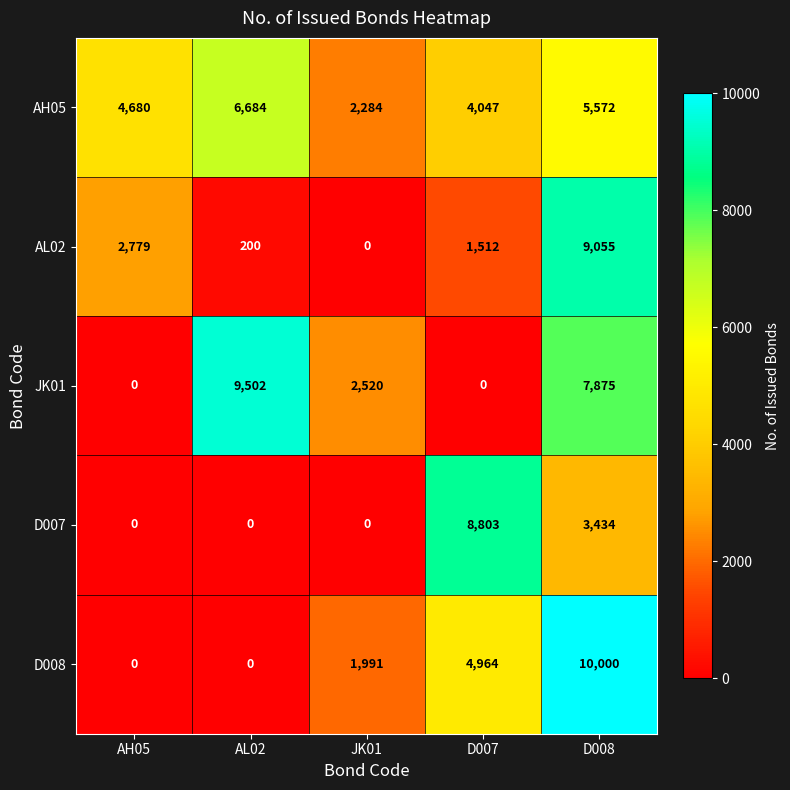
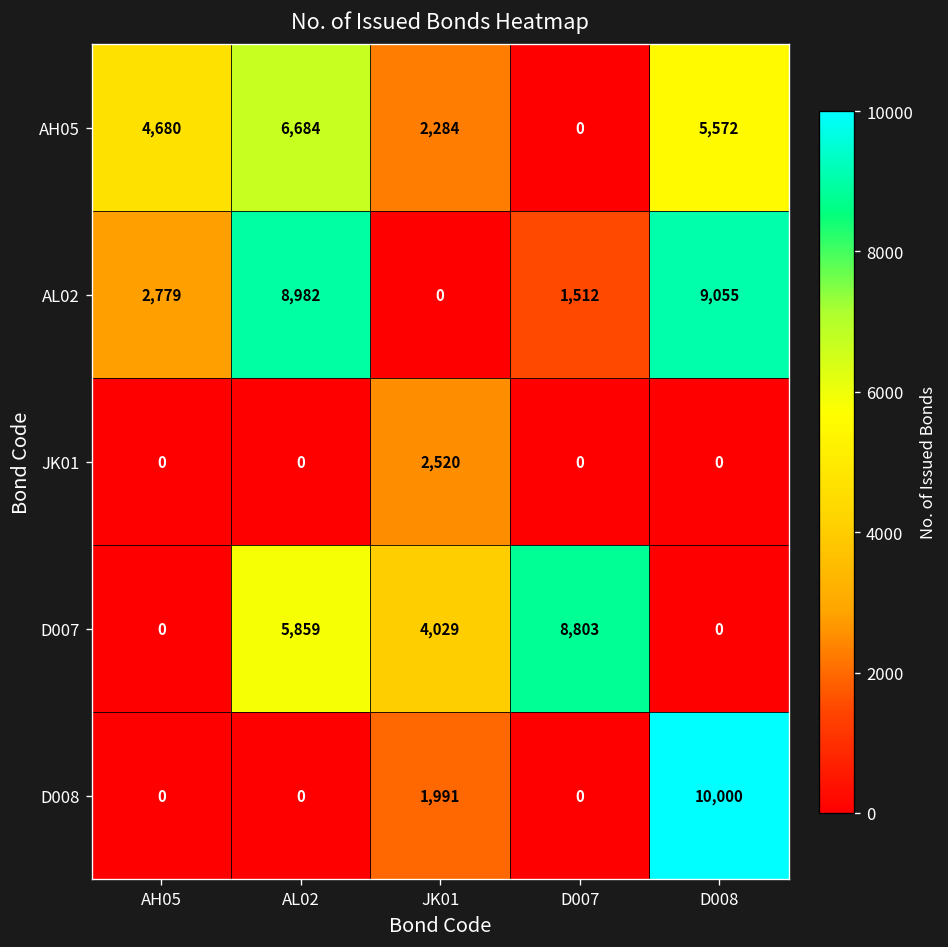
  {
    "AH05": {
      "AH05": "4,680",
      "AL02": "6,684",
      "JK01": "2,284",
-     "D007": "4,047",
+     "D007": "0",
      "D008": "5,572"
    },
    "AL02": {
      "AH05": "2,779",
-     "AL02": "200",
+     "AL02": "8,982",
      "JK01": "0",
      "D007": "1,512",
      "D008": "9,055"
    },
    "JK01": {
      "AH05": "0",
-     "AL02": "9,502",
+     "AL02": "0",
      "JK01": "2,520",
      "D007": "0",
-     "D008": "7,875"
+     "D008": "0"
    },
    "D007": {
      "AH05": "0",
-     "AL02": "0",
-     "JK01": "0",
+     "AL02": "5,859",
+     "JK01": "4,029",
      "D007": "8,803",
-     "D008": "3,434"
+     "D008": "0"
    },
    "D008": {
      "AH05": "0",
      "AL02": "0",
      "JK01": "1,991",
-     "D007": "4,964",
+     "D007": "0",
      "D008": "10,000"
    }
  }
